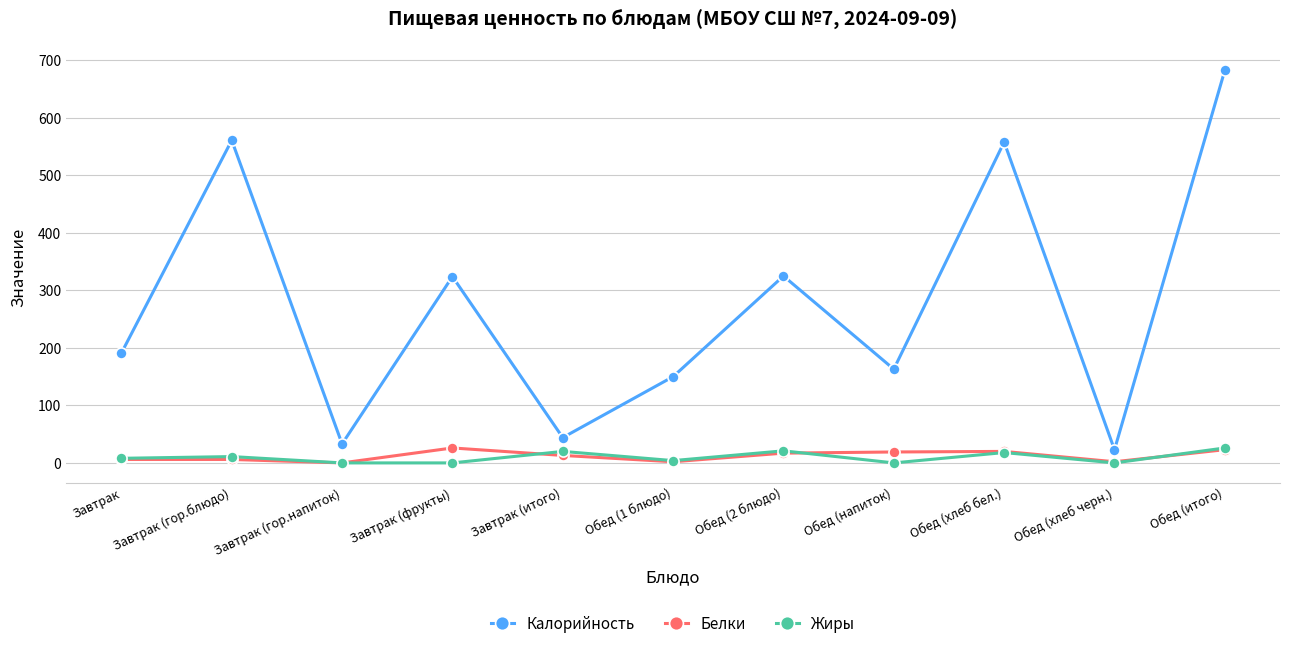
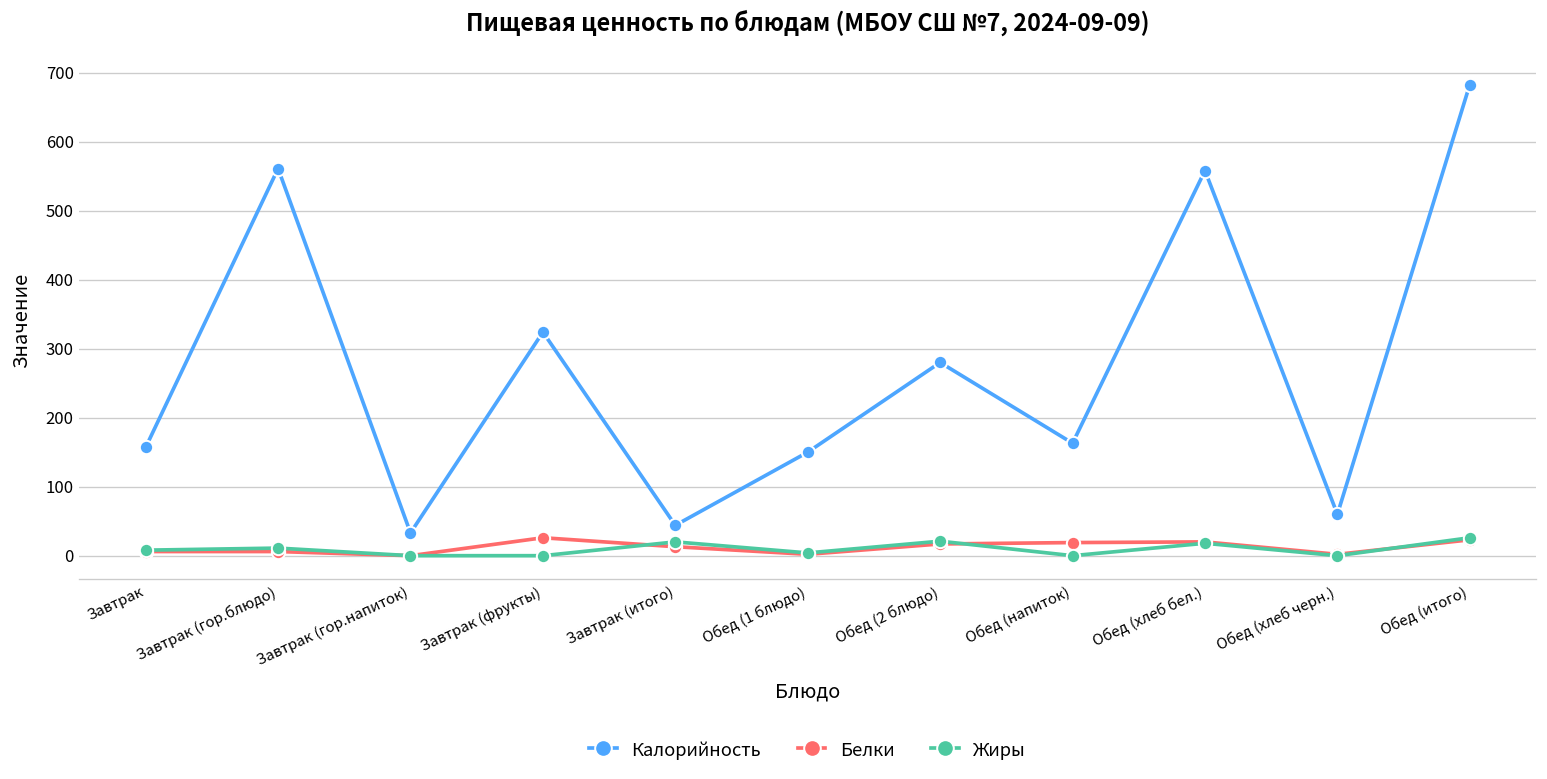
  {
    "Калорийность": {
-     "Завтрак": 190,
+     "Завтрак": 160,
      "Завтрак (гор.блюдо)": 560,
      "Завтрак (гор.напиток)": 30,
      "Завтрак (фрукты)": 320,
      "Завтрак (итого)": 40,
      "Обед (1 блюдо)": 150,
-     "Обед (2 блюдо)": 330,
+     "Обед (2 блюдо)": 280,
      "Обед (напиток)": 160,
      "Обед (хлеб бел.)": 560,
-     "Обед (хлеб черн.)": 20,
+     "Обед (хлеб черн.)": 60,
      "Обед (итого)": 680
    },
    "Белки": {
      "Завтрак (гор.блюдо)": 10,
      "Завтрак (фрукты)": 30,
      "Завтрак (итого)": 10,
      "Обед (напиток)": 20
    },
    "Жиры": {
      "Завтрак (гор.блюдо)": 10,
      "Завтрак (фрукты)": 0,
      "Завтрак (итого)": 20,
      "Обед (напиток)": 0
    }
  }
